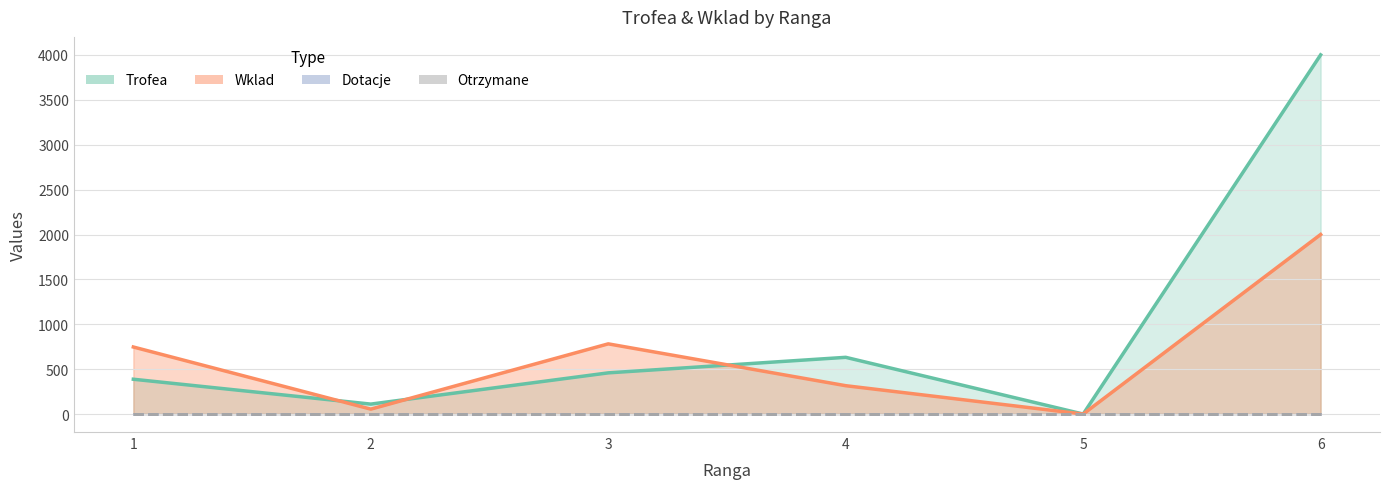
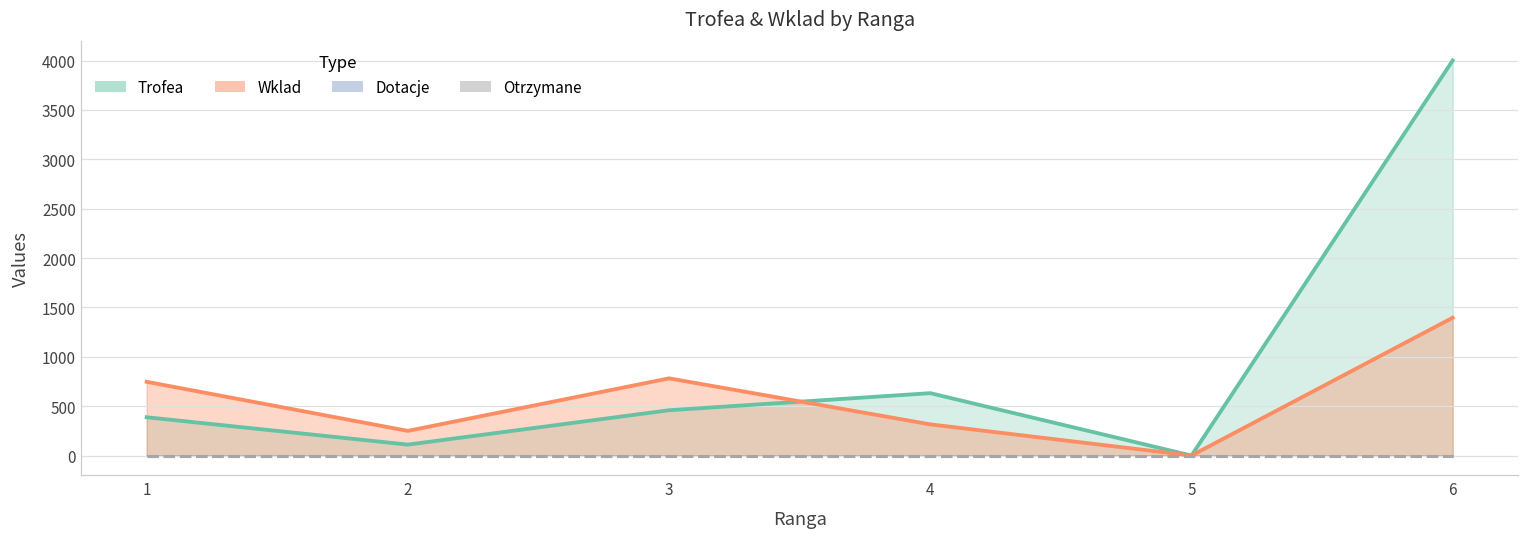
  {
    "Wklad": {
      "1": 700,
-     "2": 100,
+     "2": 300,
      "3": 800,
      "4": 300,
-     "6": 2000
+     "6": 1400
    }
  }
